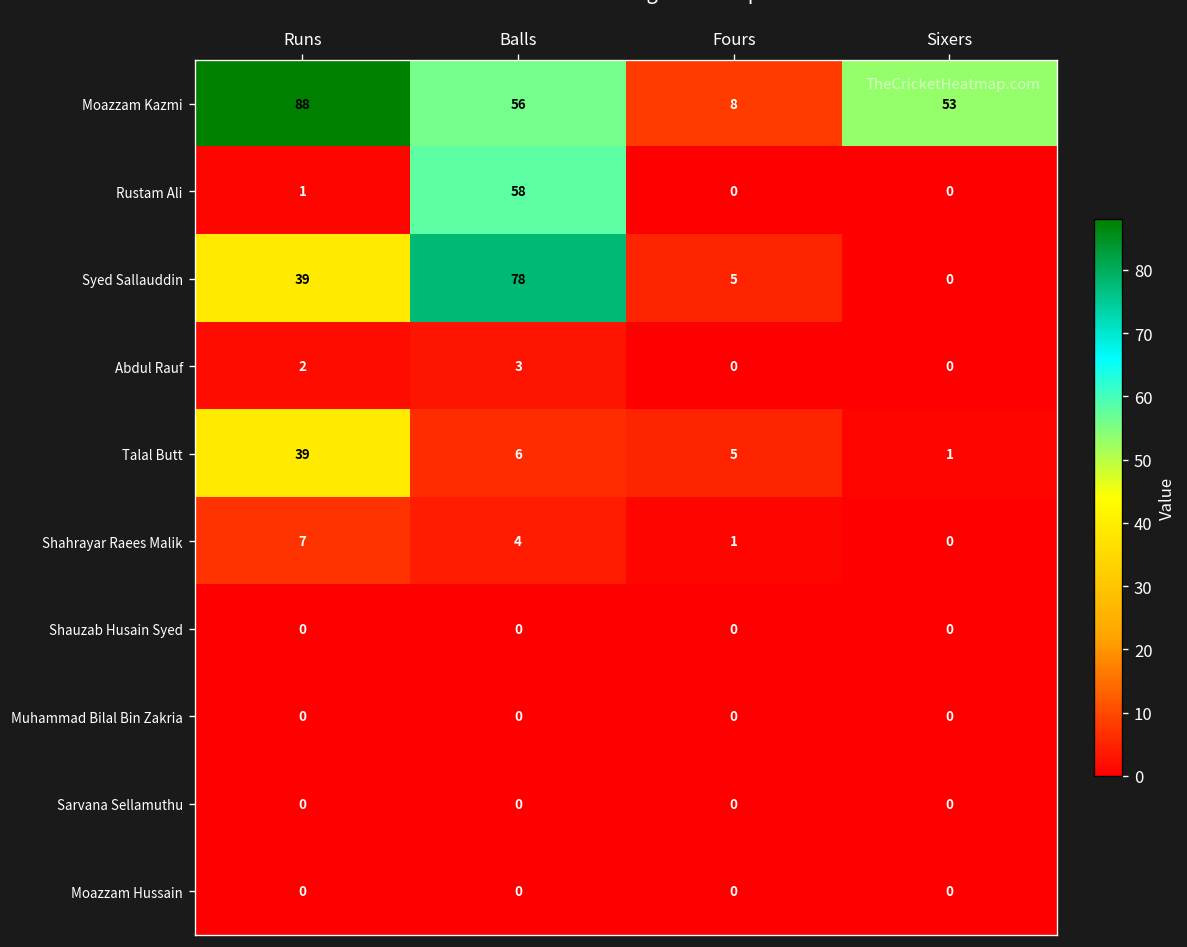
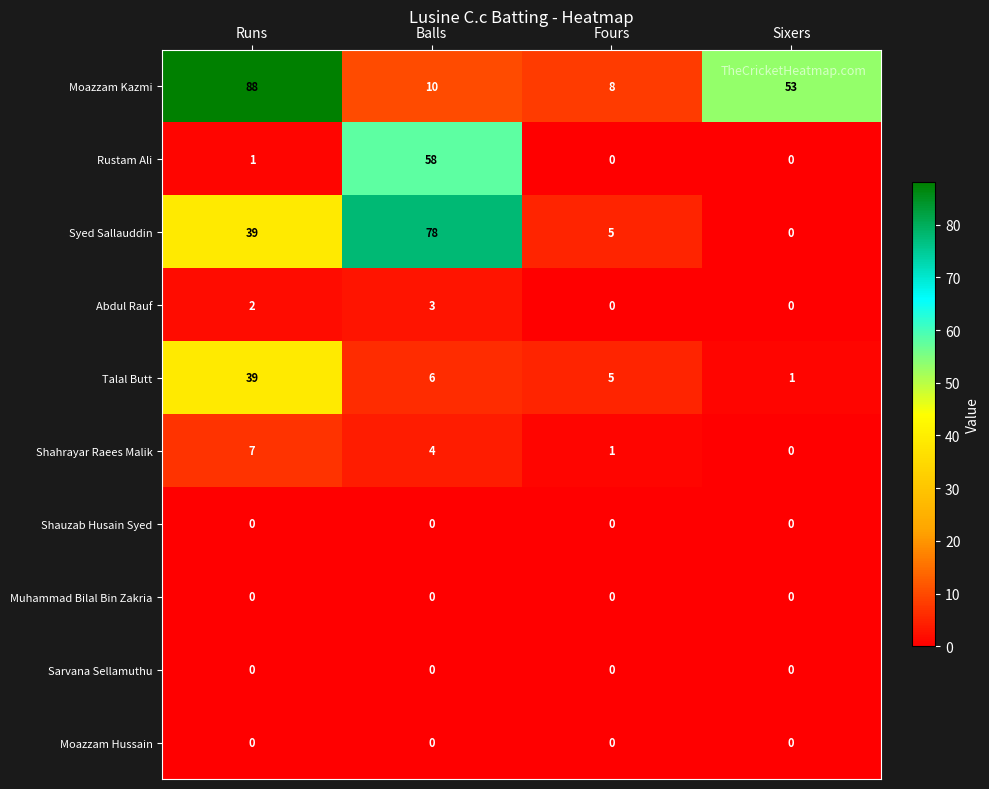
  {
    "Moazzam Kazmi": {
      "Runs": 88,
-     "Balls": 56,
+     "Balls": 10,
      "Fours": 8
    },
    "Rustam Ali": {
      "Runs": 1,
      "Balls": 58,
      "Fours": 0,
      "Sixers": 0
    },
    "Syed Sallauddin": {
      "Runs": 39,
      "Balls": 78,
      "Fours": 5,
      "Sixers": 0
    },
    "Abdul Rauf": {
      "Runs": 2,
      "Balls": 3,
      "Fours": 0,
      "Sixers": 0
    },
    "Talal Butt": {
      "Runs": 39,
      "Balls": 6,
      "Fours": 5,
      "Sixers": 1
    },
    "Shahrayar Raees Malik": {
      "Runs": 7,
      "Balls": 4,
      "Fours": 1,
      "Sixers": 0
    },
    "Shauzab Husain Syed": {
      "Runs": 0,
      "Balls": 0,
      "Fours": 0,
      "Sixers": 0
    },
    "Muhammad Bilal Bin Zakria": {
      "Runs": 0,
      "Balls": 0,
      "Fours": 0,
      "Sixers": 0
    },
    "Sarvana Sellamuthu": {
      "Runs": 0,
      "Balls": 0,
      "Fours": 0,
      "Sixers": 0
    },
    "Moazzam Hussain": {
      "Runs": 0,
      "Balls": 0,
      "Fours": 0,
      "Sixers": 0
    }
  }
